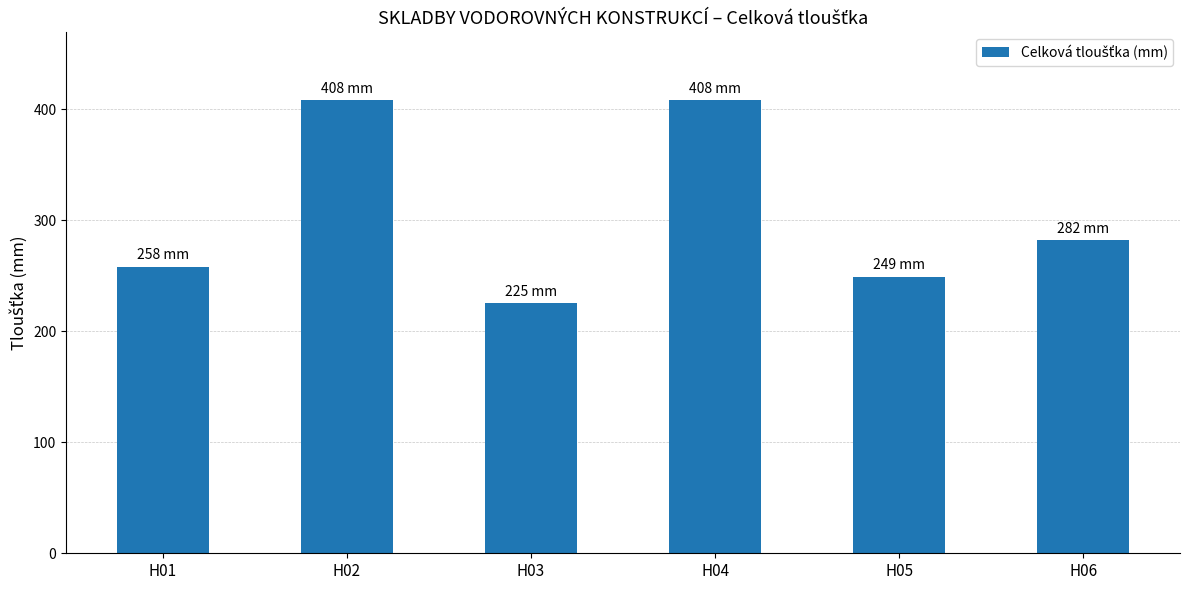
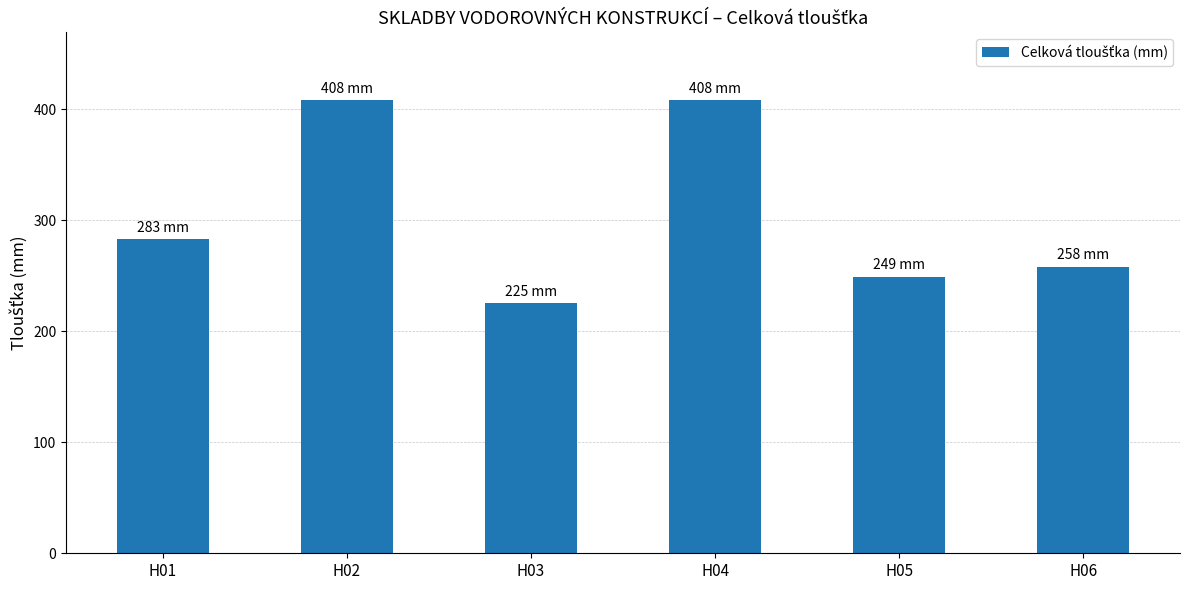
  {
-   "H01": 258,
+   "H01": 283,
    "H02": 408,
    "H03": 225,
    "H04": 408,
    "H05": 249,
-   "H06": 282
+   "H06": 258
  }
